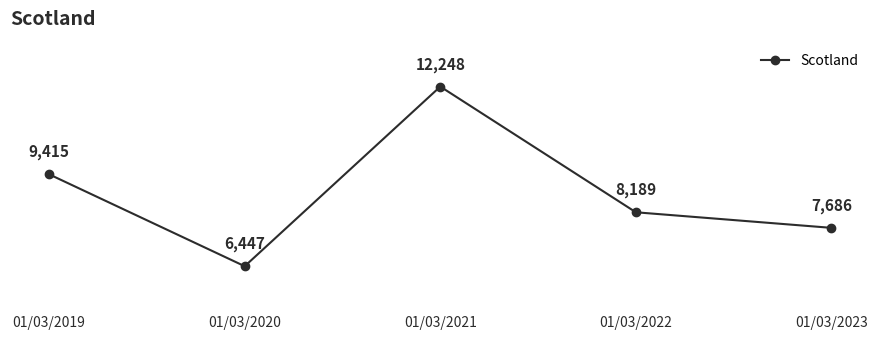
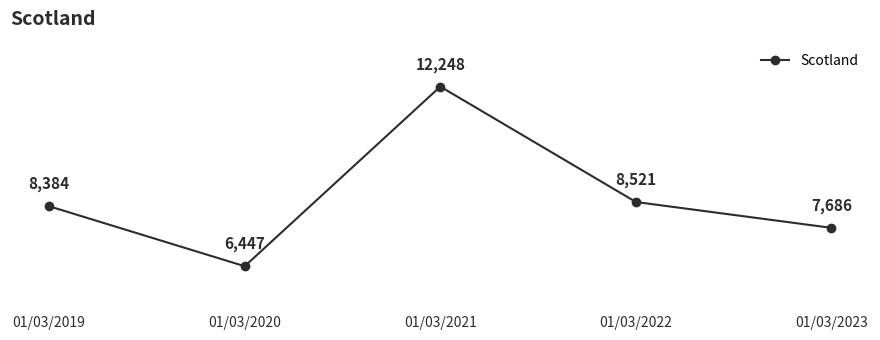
  {
-   "01/03/2019": "9,415",
+   "01/03/2019": "8,384",
    "01/03/2020": "6,447",
    "01/03/2021": "12,248",
-   "01/03/2022": "8,189",
+   "01/03/2022": "8,521",
    "01/03/2023": "7,686"
  }
